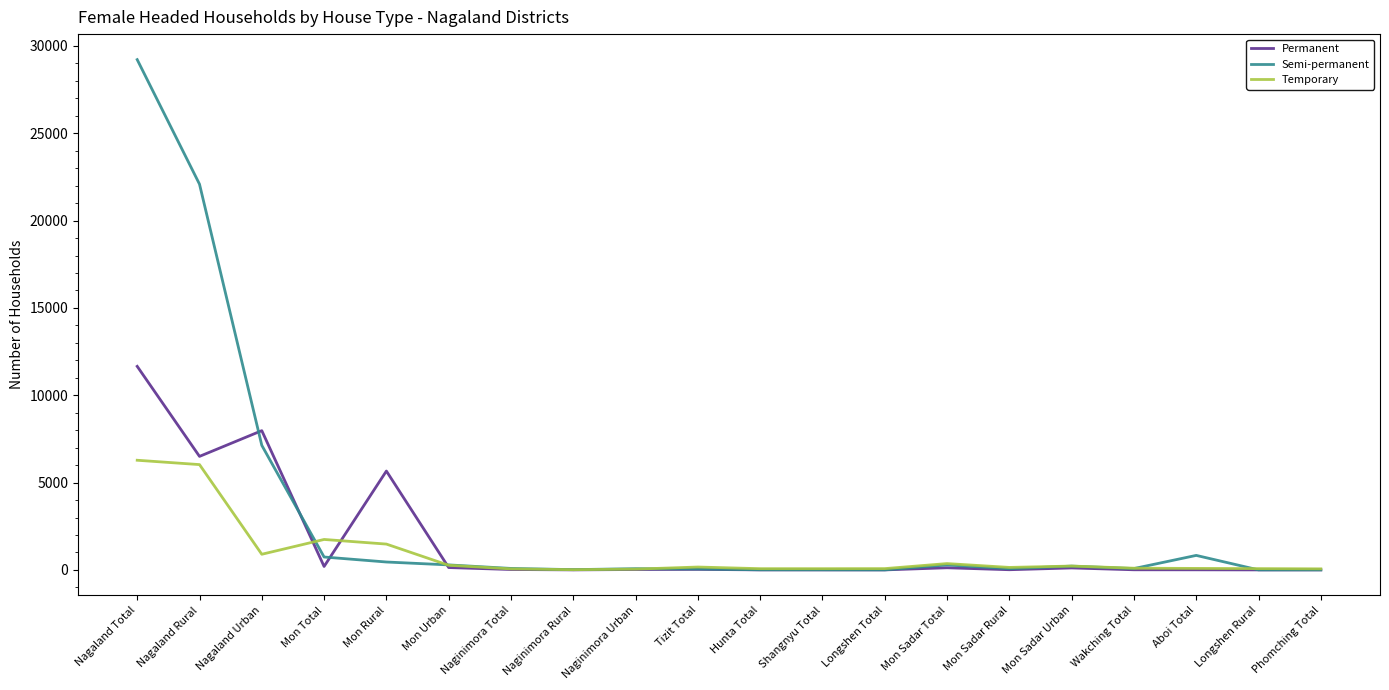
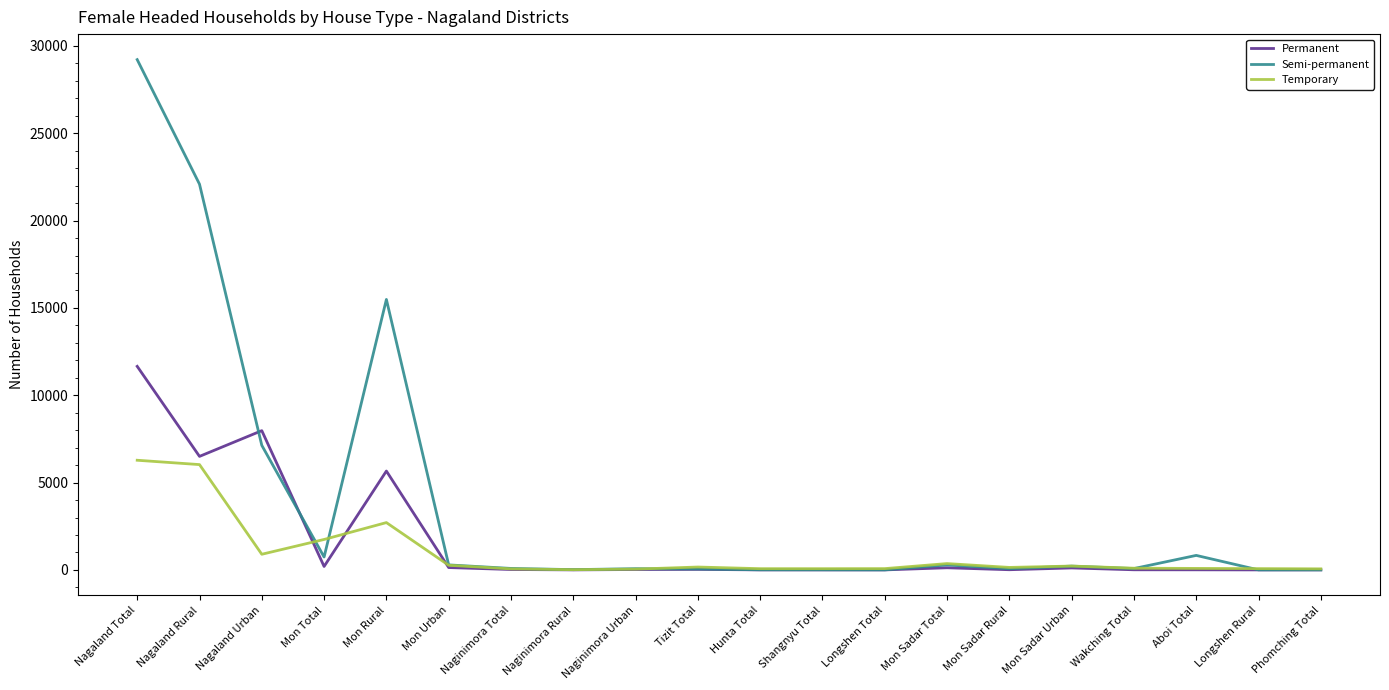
  {
    "Permanent": {
      "Nagaland Total": 11700,
      "Nagaland Rural": 6500,
      "Nagaland Urban": 8000,
      "Mon Total": 200,
      "Mon Rural": 5700,
      "Mon Sadar Total": 100
    },
    "Semi-permanent": {
      "Nagaland Total": 29200,
      "Nagaland Rural": 22100,
      "Nagaland Urban": 7100,
      "Mon Total": 700,
-     "Mon Rural": 500,
+     "Mon Rural": 15500,
      "Aboi Total": 800
    },
    "Temporary": {
      "Nagaland Total": 6300,
      "Nagaland Rural": 6000,
      "Nagaland Urban": 900,
      "Mon Total": 1700,
-     "Mon Rural": 1500
+     "Mon Rural": 2700
    }
  }
